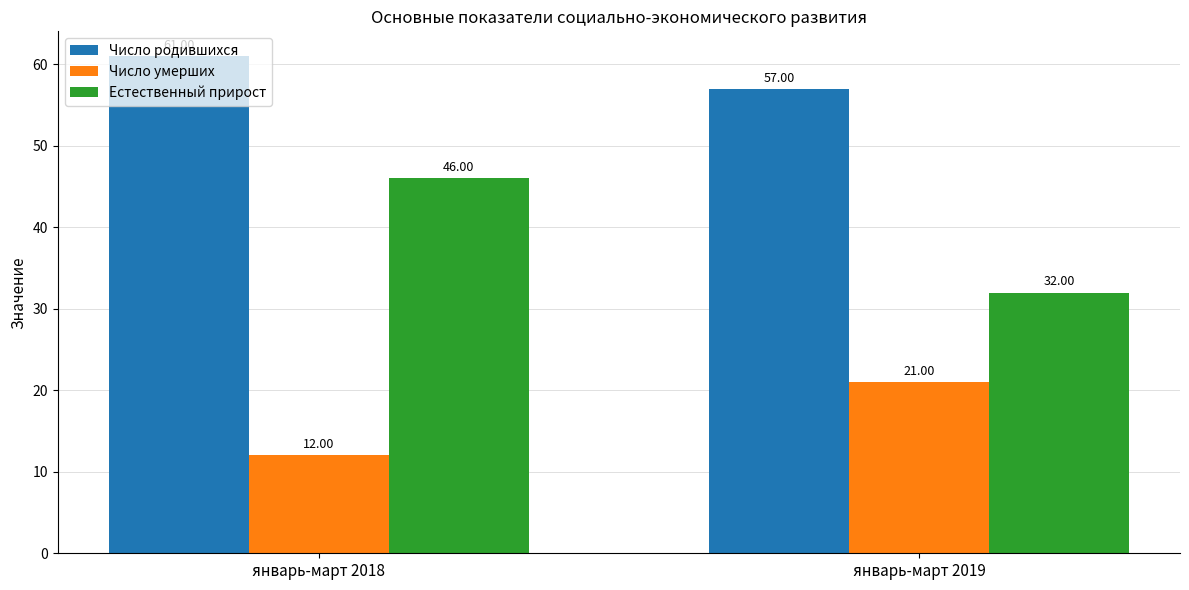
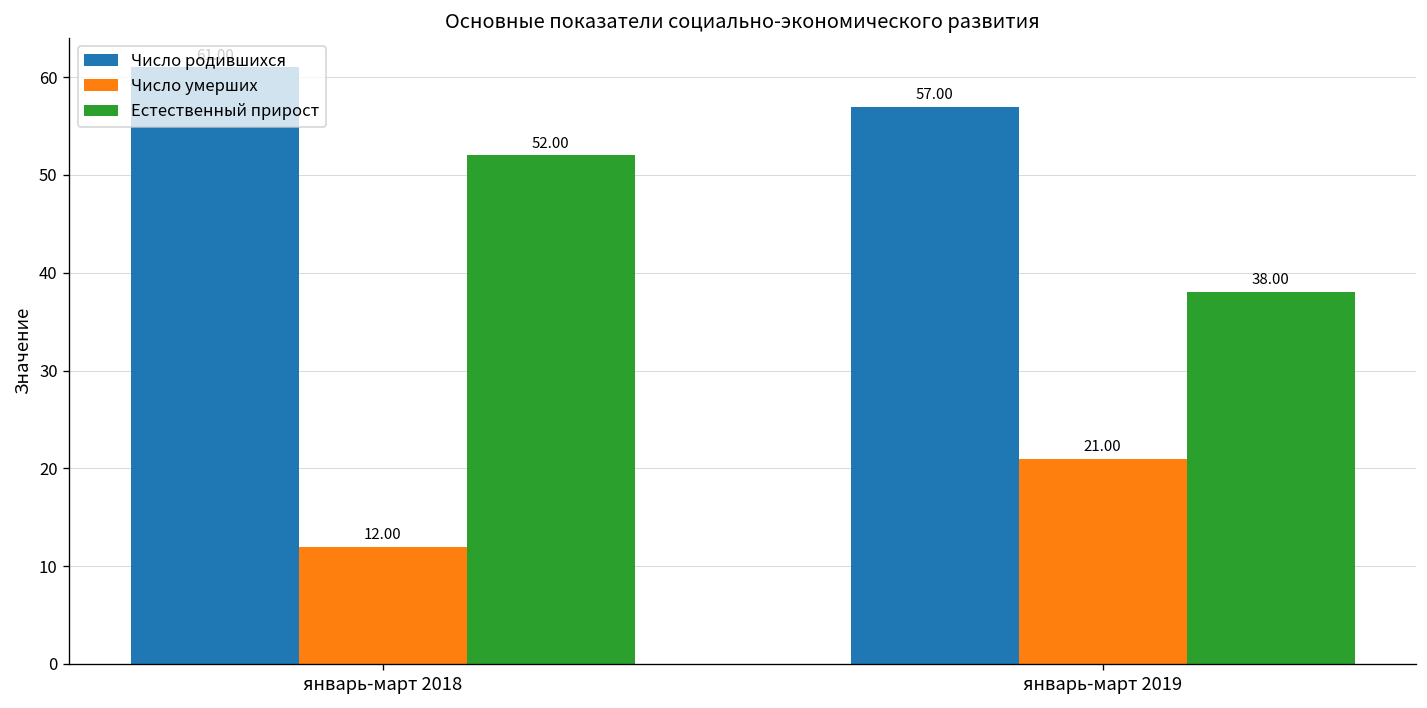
  {
    "Число родившихся": {
      "январь-март 2019": 57.00
    },
    "Число умерших": {
      "январь-март 2018": 12.00,
      "январь-март 2019": 21.00
    },
    "Естественный прирост": {
-     "январь-март 2018": 46.00,
-     "январь-март 2019": 32.00
+     "январь-март 2018": 52.00,
+     "январь-март 2019": 38.00
    }
  }
